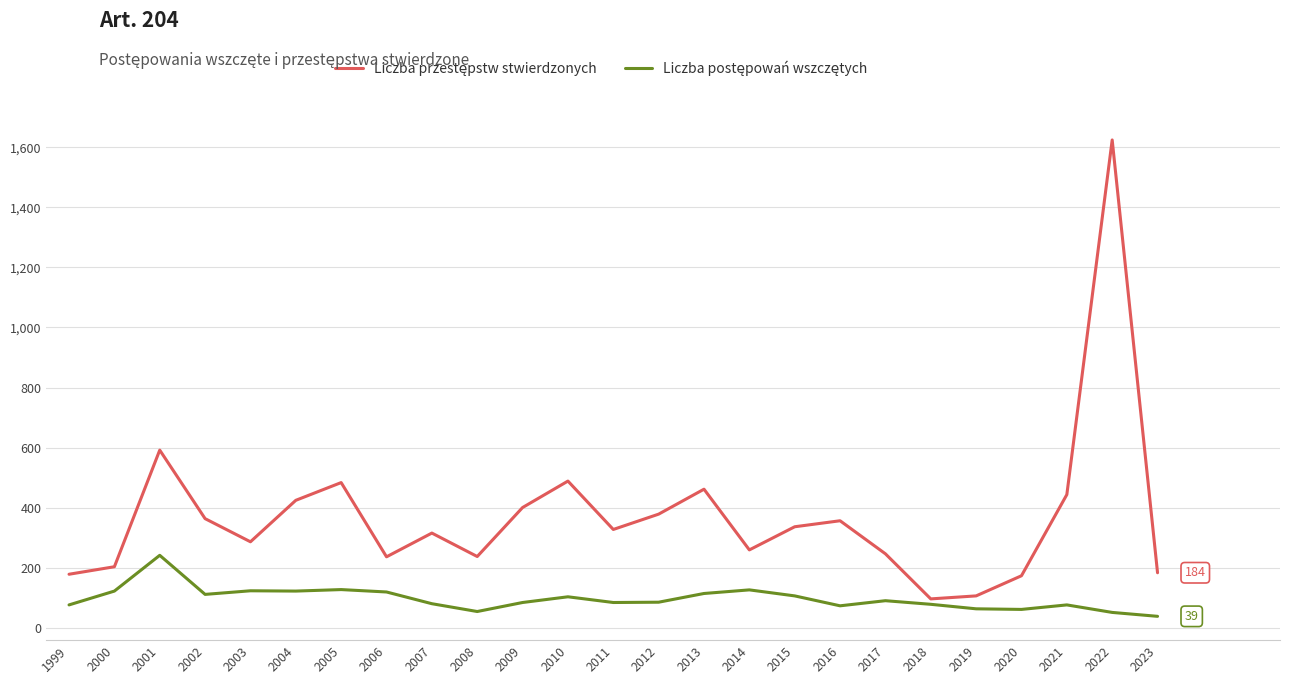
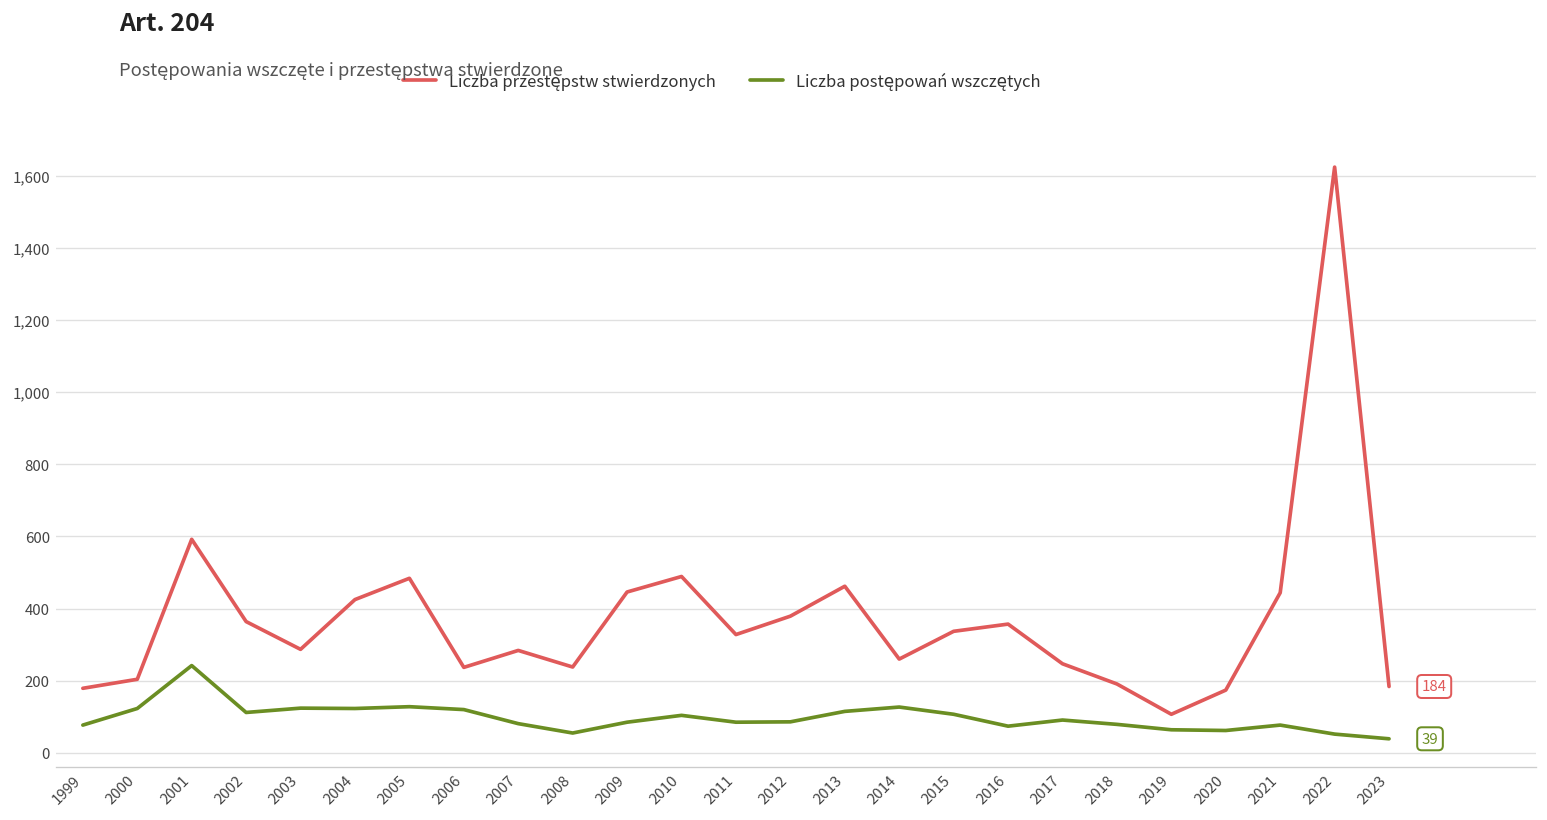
  {
    "Liczba przestępstw stwierdzonych": {
      "1999": "180",
      "2000": "200",
      "2001": "590",
      "2002": "360",
      "2003": "290",
      "2004": "430",
      "2005": "480",
      "2006": "240",
-     "2007": "320",
+     "2007": "280",
      "2008": "240",
-     "2009": "400",
+     "2009": "450",
      "2010": "490",
      "2011": "330",
      "2012": "380",
      "2013": "460",
      "2014": "260",
      "2015": "340",
      "2016": "360",
      "2017": "250",
-     "2018": "100",
+     "2018": "190",
      "2019": "110",
      "2020": "170",
      "2021": "440",
      "2022": "1,620"
    },
    "Liczba postępowań wszczętych": {
      "1999": "80",
      "2000": "120",
      "2001": "240",
      "2002": "110",
      "2003": "120",
      "2004": "120",
      "2005": "130",
      "2006": "120",
      "2007": "80",
      "2008": "60",
      "2009": "90",
      "2010": "100",
      "2011": "90",
      "2012": "90",
      "2013": "120",
      "2014": "130",
      "2015": "110",
      "2016": "70",
      "2017": "90",
      "2018": "80",
      "2019": "60",
      "2020": "60",
      "2021": "80",
      "2022": "50"
    }
  }
